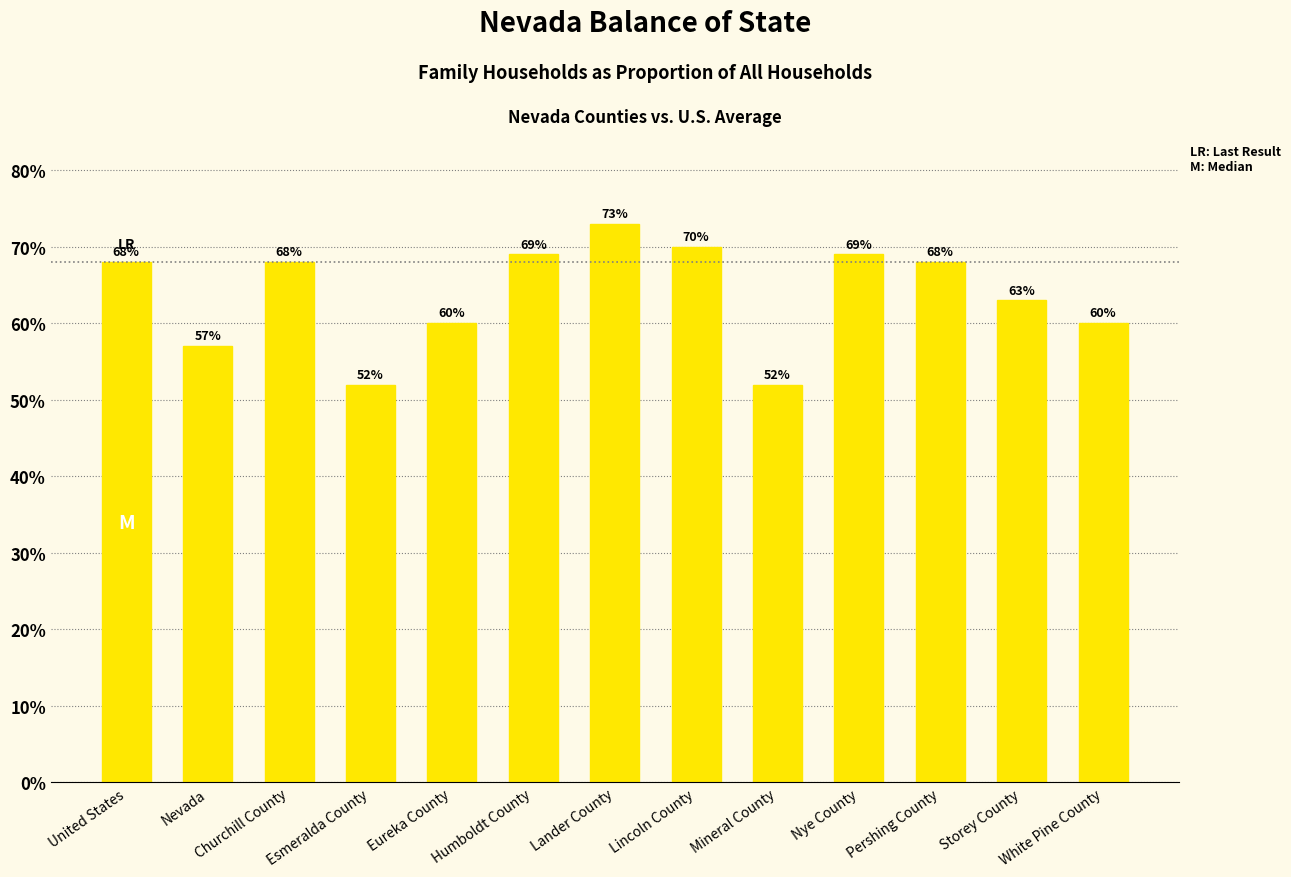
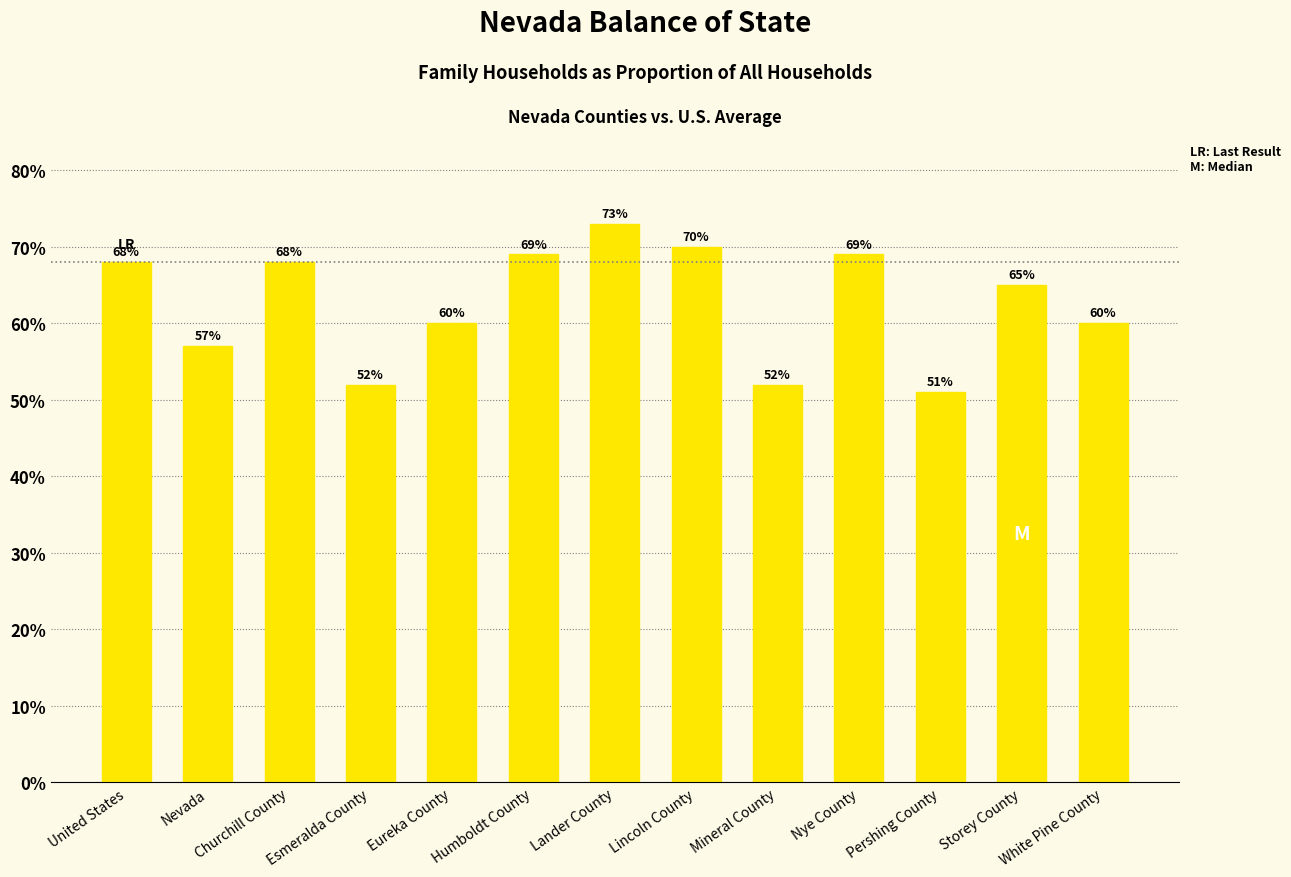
  {
    "Nevada": "57%",
    "Churchill County": "68%",
    "Esmeralda County": "52%",
    "Eureka County": "60%",
    "Humboldt County": "69%",
    "Lander County": "73%",
    "Lincoln County": "70%",
    "Mineral County": "52%",
    "Nye County": "69%",
-   "Pershing County": "68%",
-   "Storey County": "63%",
+   "Pershing County": "51%",
+   "Storey County": "65%",
    "White Pine County": "60%"
  }
